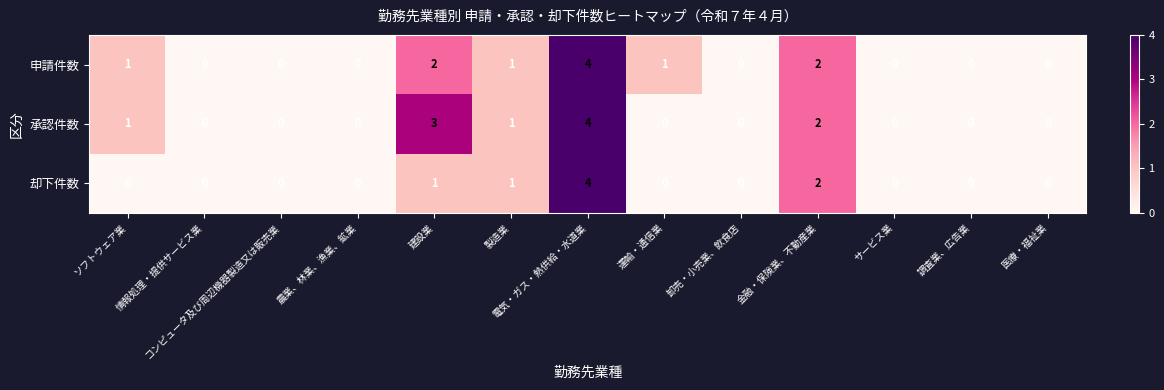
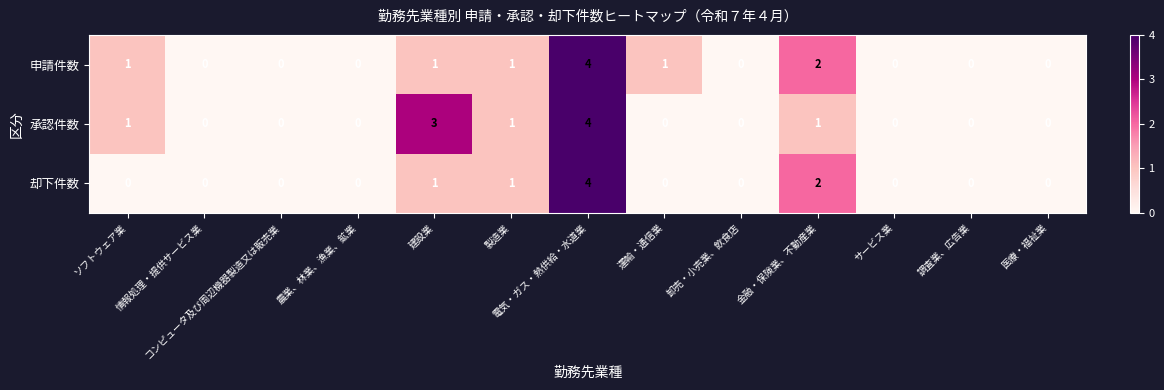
  {
    "申請件数": {
      "ソフトウェア業": 1,
-     "建設業": 2,
+     "建設業": 1,
      "製造業": 1,
      "電気・ガス・熱供給・水道業": 4,
      "運輸・通信業": 1,
      "金融・保険業、不動産業": 2
    },
    "承認件数": {
      "ソフトウェア業": 1,
      "建設業": 3,
      "製造業": 1,
      "電気・ガス・熱供給・水道業": 4,
-     "金融・保険業、不動産業": 2
+     "金融・保険業、不動産業": 1
    },
    "却下件数": {
      "建設業": 1,
      "製造業": 1,
      "電気・ガス・熱供給・水道業": 4,
      "金融・保険業、不動産業": 2
    }
  }
